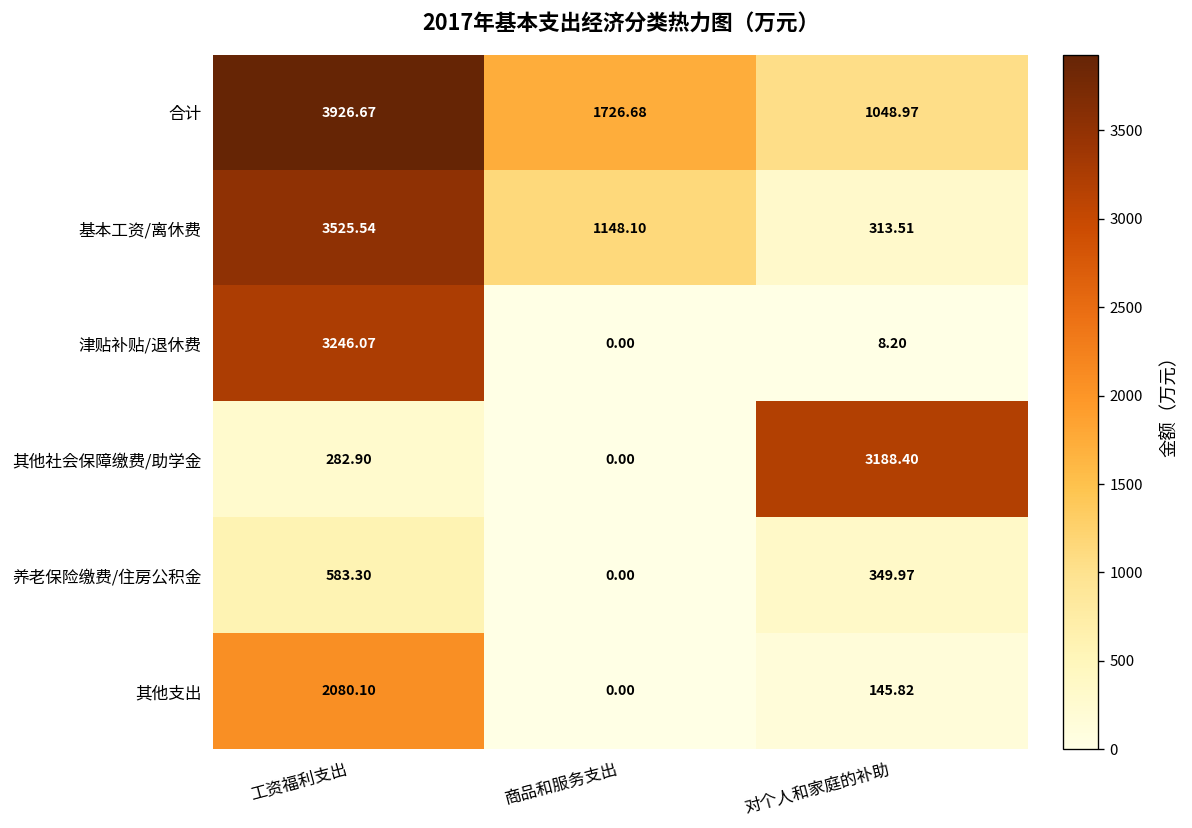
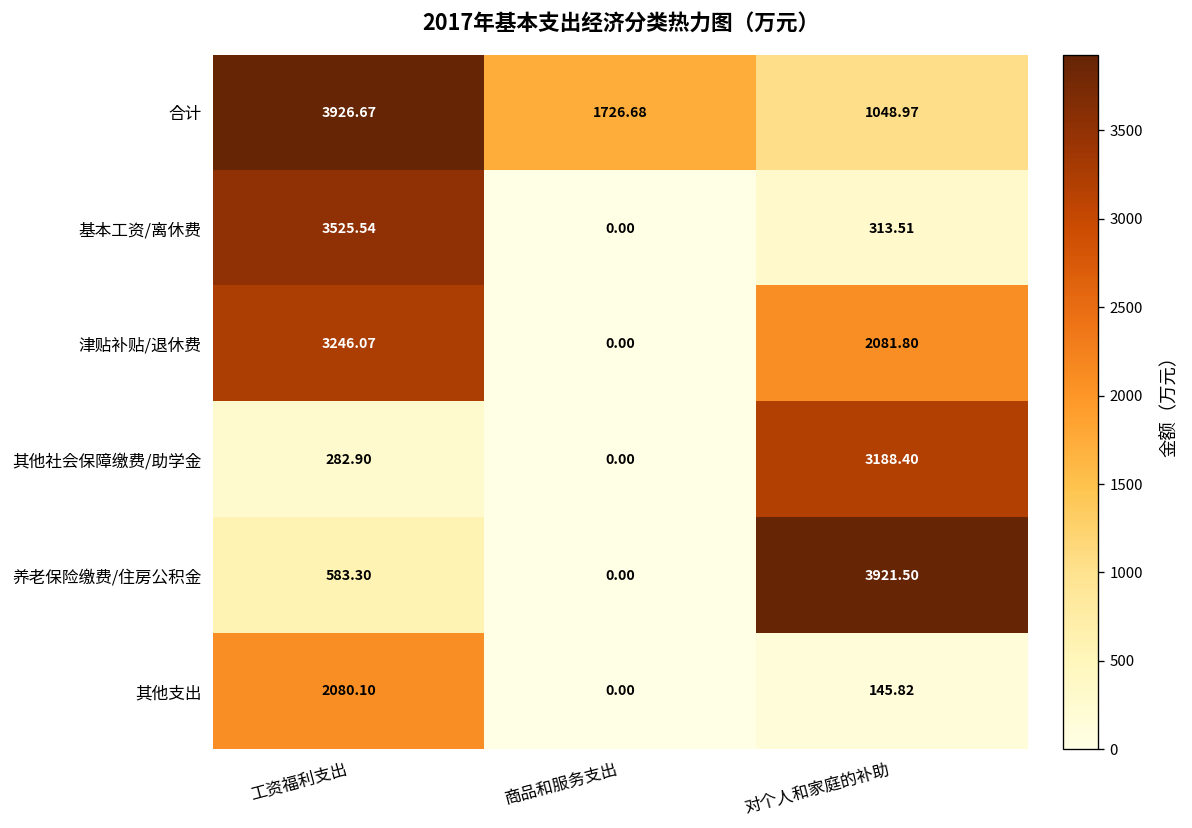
  {
    "合计": {
      "工资福利支出": 3926.67,
      "商品和服务支出": 1726.68,
      "对个人和家庭的补助": 1048.97
    },
    "基本工资/离休费": {
      "工资福利支出": 3525.54,
-     "商品和服务支出": 1148.10,
+     "商品和服务支出": 0.00,
      "对个人和家庭的补助": 313.51
    },
    "津贴补贴/退休费": {
      "工资福利支出": 3246.07,
      "商品和服务支出": 0.00,
-     "对个人和家庭的补助": 8.20
+     "对个人和家庭的补助": 2081.80
    },
    "其他社会保障缴费/助学金": {
      "工资福利支出": 282.90,
      "商品和服务支出": 0.00,
      "对个人和家庭的补助": 3188.40
    },
    "养老保险缴费/住房公积金": {
      "工资福利支出": 583.30,
      "商品和服务支出": 0.00,
-     "对个人和家庭的补助": 349.97
+     "对个人和家庭的补助": 3921.50
    },
    "其他支出": {
      "工资福利支出": 2080.10,
      "商品和服务支出": 0.00,
      "对个人和家庭的补助": 145.82
    }
  }
